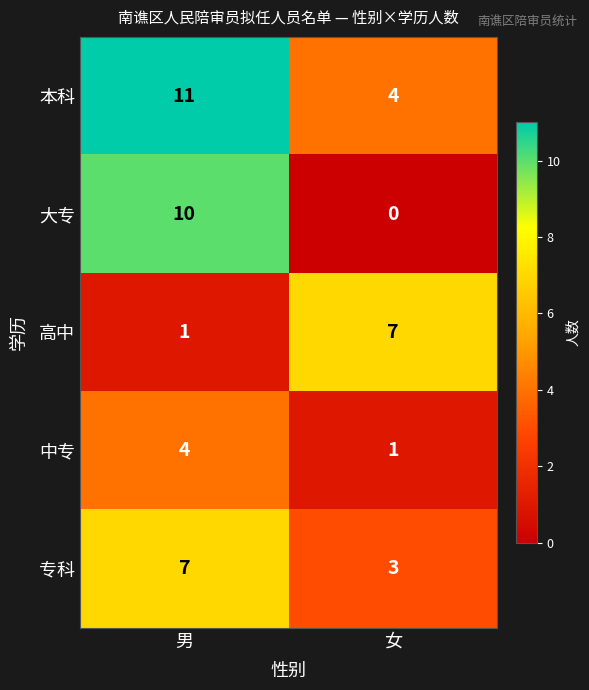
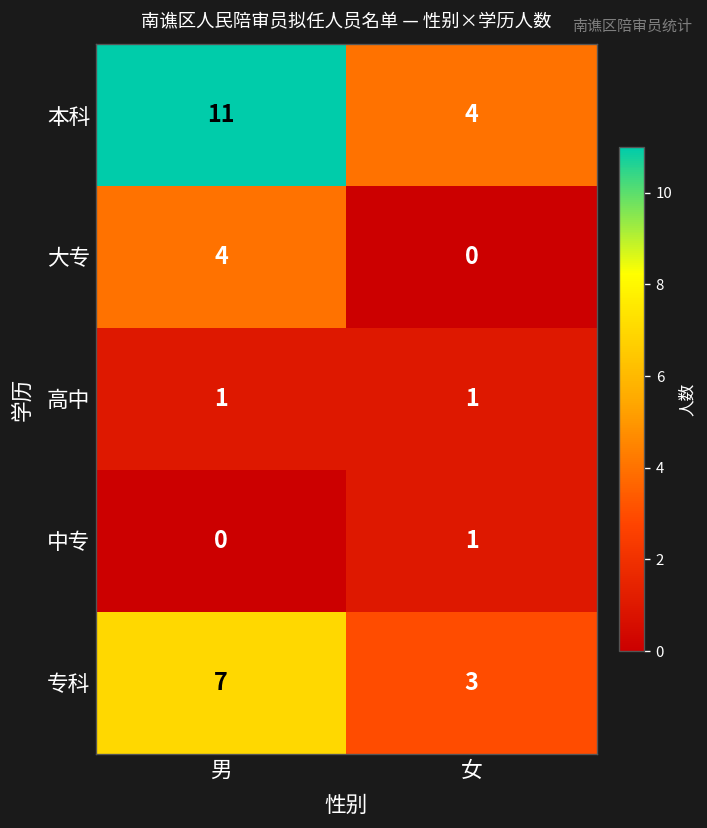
  {
    "本科": {
      "男": 11,
      "女": 4
    },
    "大专": {
-     "男": 10,
+     "男": 4,
      "女": 0
    },
    "高中": {
      "男": 1,
-     "女": 7
+     "女": 1
    },
    "中专": {
-     "男": 4,
+     "男": 0,
      "女": 1
    },
    "专科": {
      "男": 7,
      "女": 3
    }
  }
